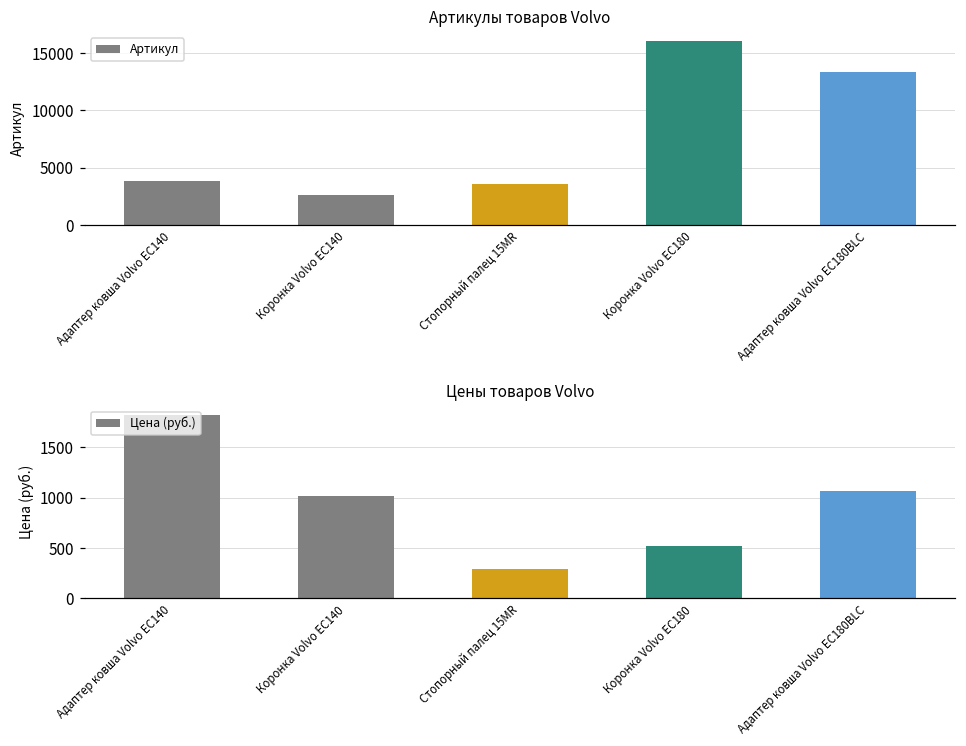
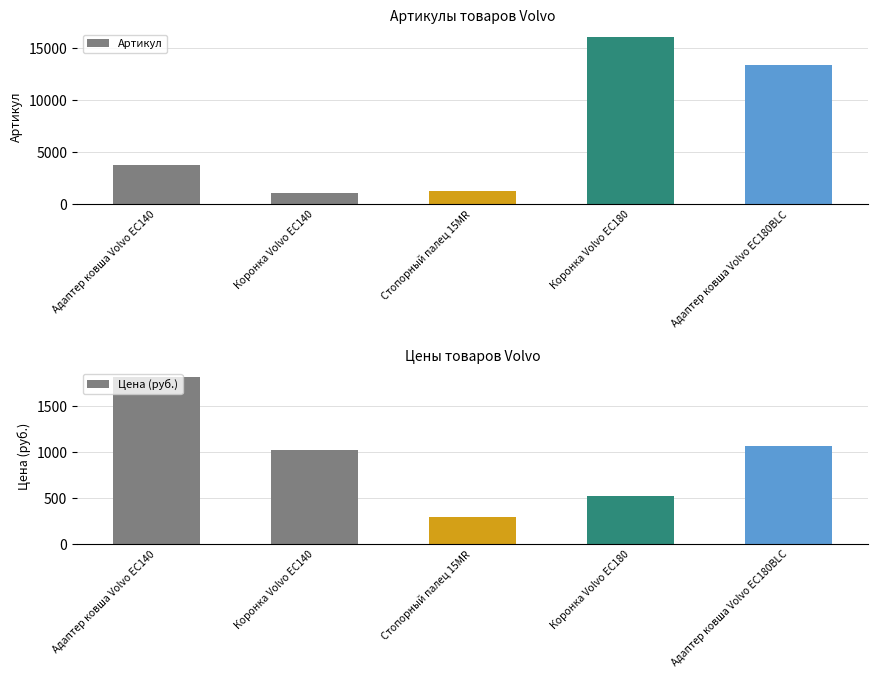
  {
    "Артикулы товаров Volvo": {
      "Адаптер ковша Volvo EC140": 3800,
-     "Коронка Volvo EC140": 2600,
-     "Стопорный палец 15MR": 3600,
+     "Коронка Volvo EC140": 1100,
+     "Стопорный палец 15MR": 1300,
      "Коронка Volvo EC180": 16000,
      "Адаптер ковша Volvo EC180BLC": 13400
    },
    "Цены товаров Volvo": {
      "Коронка Volvo EC140": 1000,
      "Стопорный палец 15MR": 300,
      "Коронка Volvo EC180": 500,
      "Адаптер ковша Volvo EC180BLC": 1100
    }
  }
